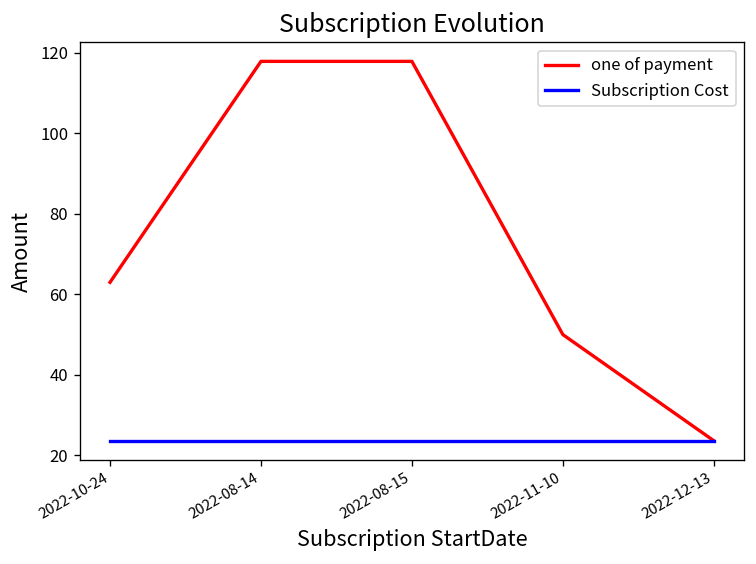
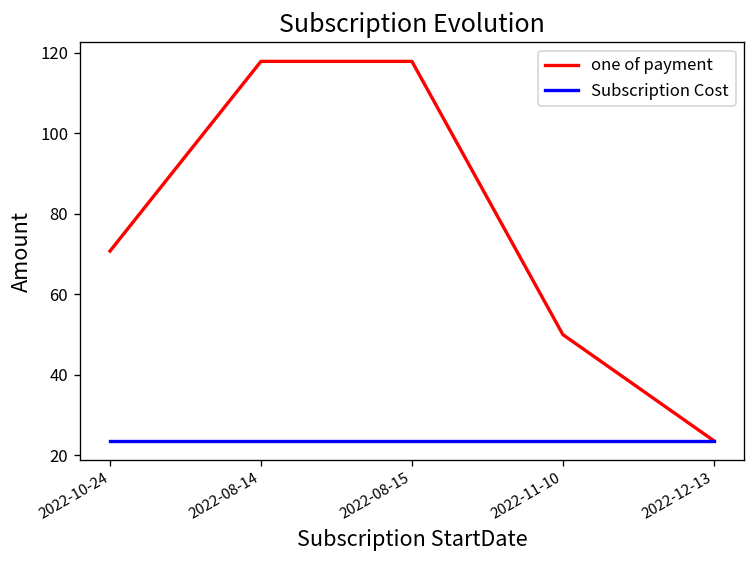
  {
    "one of payment": {
-     "2022-10-24": 63,
+     "2022-10-24": 71,
      "2022-08-14": 118,
      "2022-08-15": 118,
      "2022-11-10": 50
    },
    "Subscription Cost": {
      "2022-10-24": 24,
      "2022-08-14": 24,
      "2022-08-15": 24,
      "2022-11-10": 24
    }
  }
